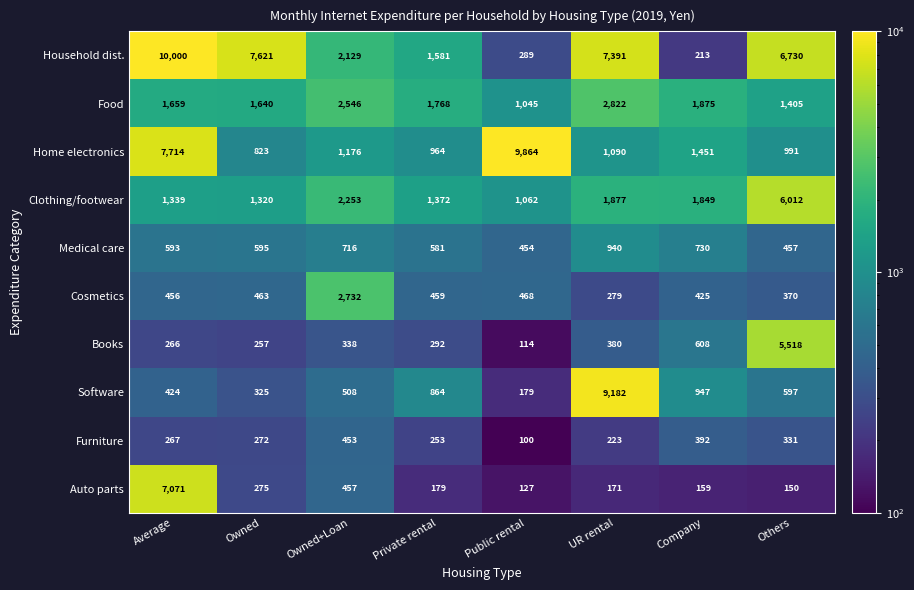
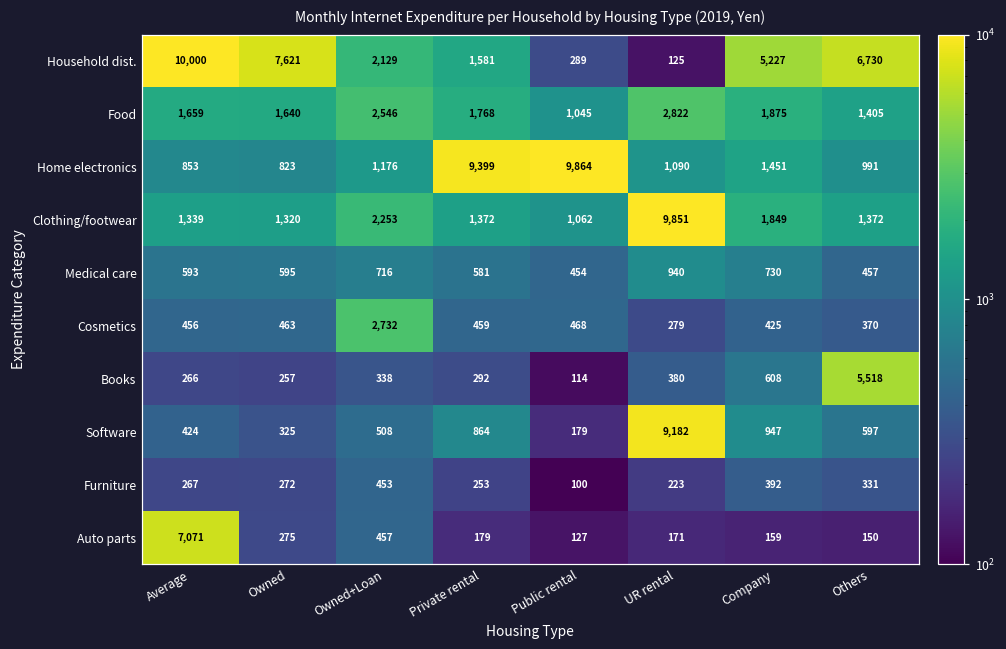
  {
    "Household dist.": {
      "Average": "10,000",
      "Owned": "7,621",
      "Owned+Loan": "2,129",
      "Private rental": "1,581",
      "Public rental": "289",
-     "UR rental": "7,391",
-     "Company": "213",
+     "UR rental": "125",
+     "Company": "5,227",
      "Others": "6,730"
    },
    "Food": {
      "Average": "1,659",
      "Owned": "1,640",
      "Owned+Loan": "2,546",
      "Private rental": "1,768",
      "Public rental": "1,045",
      "UR rental": "2,822",
      "Company": "1,875",
      "Others": "1,405"
    },
    "Home electronics": {
-     "Average": "7,714",
+     "Average": "853",
      "Owned": "823",
      "Owned+Loan": "1,176",
-     "Private rental": "964",
+     "Private rental": "9,399",
      "Public rental": "9,864",
      "UR rental": "1,090",
      "Company": "1,451",
      "Others": "991"
    },
    "Clothing/footwear": {
      "Average": "1,339",
      "Owned": "1,320",
      "Owned+Loan": "2,253",
      "Private rental": "1,372",
      "Public rental": "1,062",
-     "UR rental": "1,877",
+     "UR rental": "9,851",
      "Company": "1,849",
-     "Others": "6,012"
+     "Others": "1,372"
    },
    "Medical care": {
      "Average": "593",
      "Owned": "595",
      "Owned+Loan": "716",
      "Private rental": "581",
      "Public rental": "454",
      "UR rental": "940",
      "Company": "730",
      "Others": "457"
    },
    "Cosmetics": {
      "Average": "456",
      "Owned": "463",
      "Owned+Loan": "2,732",
      "Private rental": "459",
      "Public rental": "468",
      "UR rental": "279",
      "Company": "425",
      "Others": "370"
    },
    "Books": {
      "Average": "266",
      "Owned": "257",
      "Owned+Loan": "338",
      "Private rental": "292",
      "Public rental": "114",
      "UR rental": "380",
      "Company": "608",
      "Others": "5,518"
    },
    "Software": {
      "Average": "424",
      "Owned": "325",
      "Owned+Loan": "508",
      "Private rental": "864",
      "Public rental": "179",
      "UR rental": "9,182",
      "Company": "947",
      "Others": "597"
    },
    "Furniture": {
      "Average": "267",
      "Owned": "272",
      "Owned+Loan": "453",
      "Private rental": "253",
      "Public rental": "100",
      "UR rental": "223",
      "Company": "392",
      "Others": "331"
    },
    "Auto parts": {
      "Average": "7,071",
      "Owned": "275",
      "Owned+Loan": "457",
      "Private rental": "179",
      "Public rental": "127",
      "UR rental": "171",
      "Company": "159",
      "Others": "150"
    }
  }
